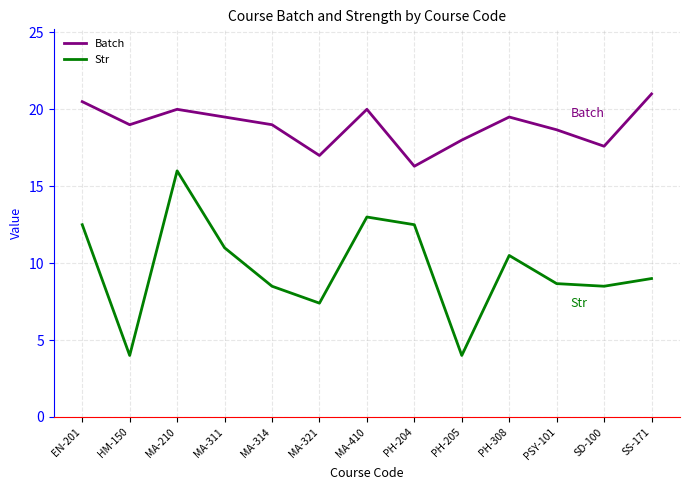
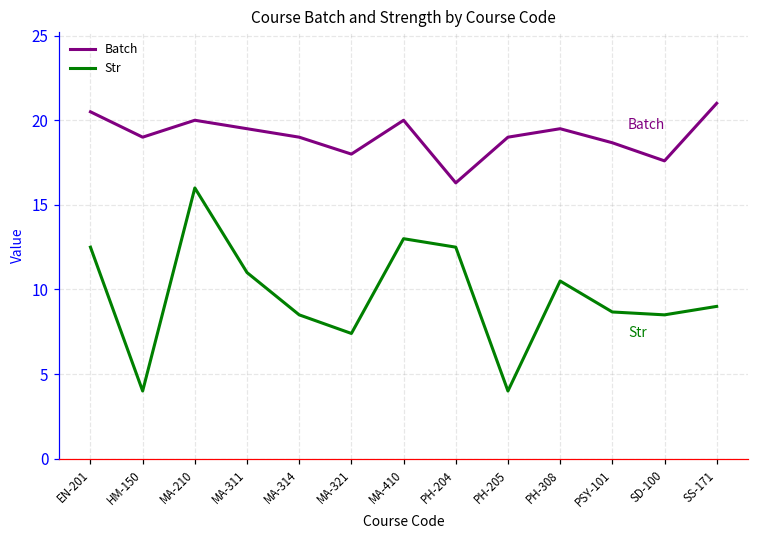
  {
    "Batch": {
      "EN-201": 20.5,
      "HM-150": 19,
      "MA-210": 20,
      "MA-311": 19.5,
      "MA-314": 19,
-     "MA-321": 17,
+     "MA-321": 18,
      "MA-410": 20,
      "PH-204": 16.3,
-     "PH-205": 18,
+     "PH-205": 19,
      "PH-308": 19.5,
      "PSY-101": 18.7,
      "SD-100": 17.6,
      "SS-171": 21
    },
    "Str": {
      "EN-201": 12.5,
      "HM-150": 4,
      "MA-210": 16,
      "MA-311": 11,
      "MA-314": 8.5,
      "MA-321": 7.4,
      "MA-410": 13,
      "PH-204": 12.5,
      "PH-205": 4,
      "PH-308": 10.5,
      "PSY-101": 8.7,
      "SD-100": 8.5,
      "SS-171": 9
    }
  }
